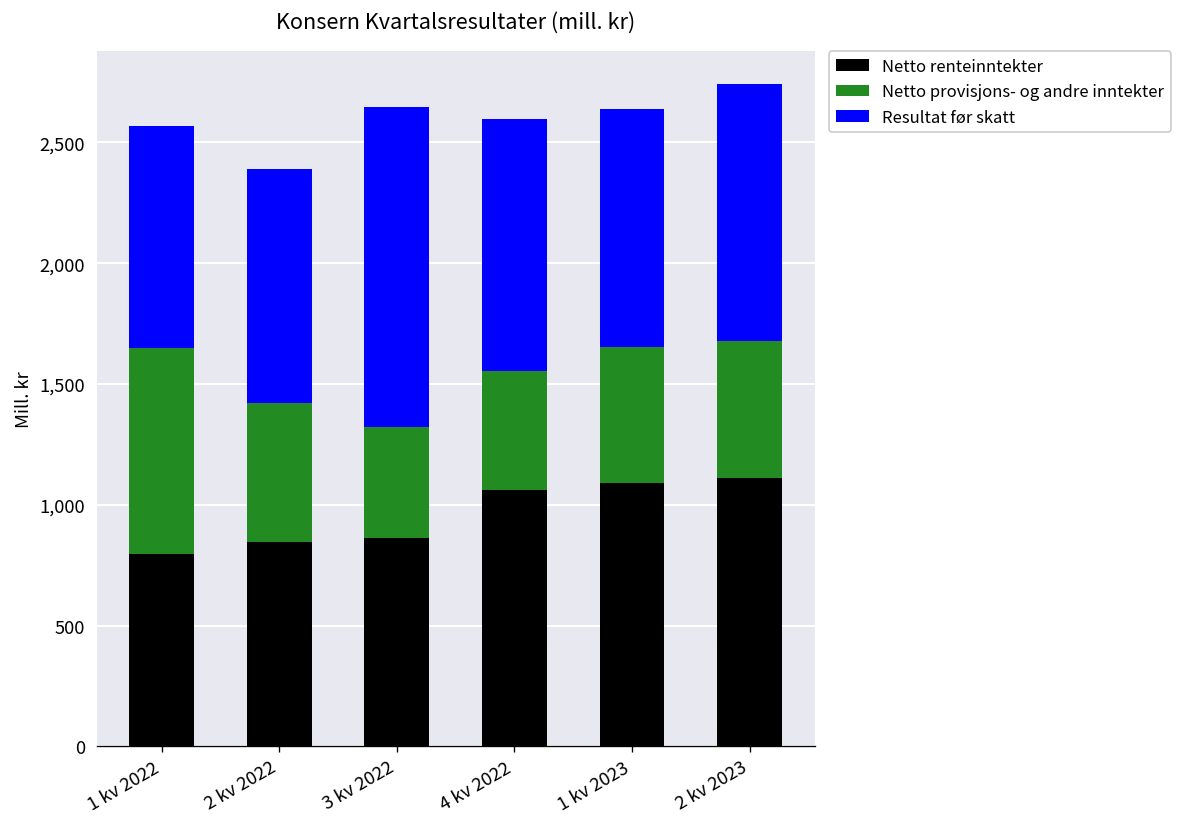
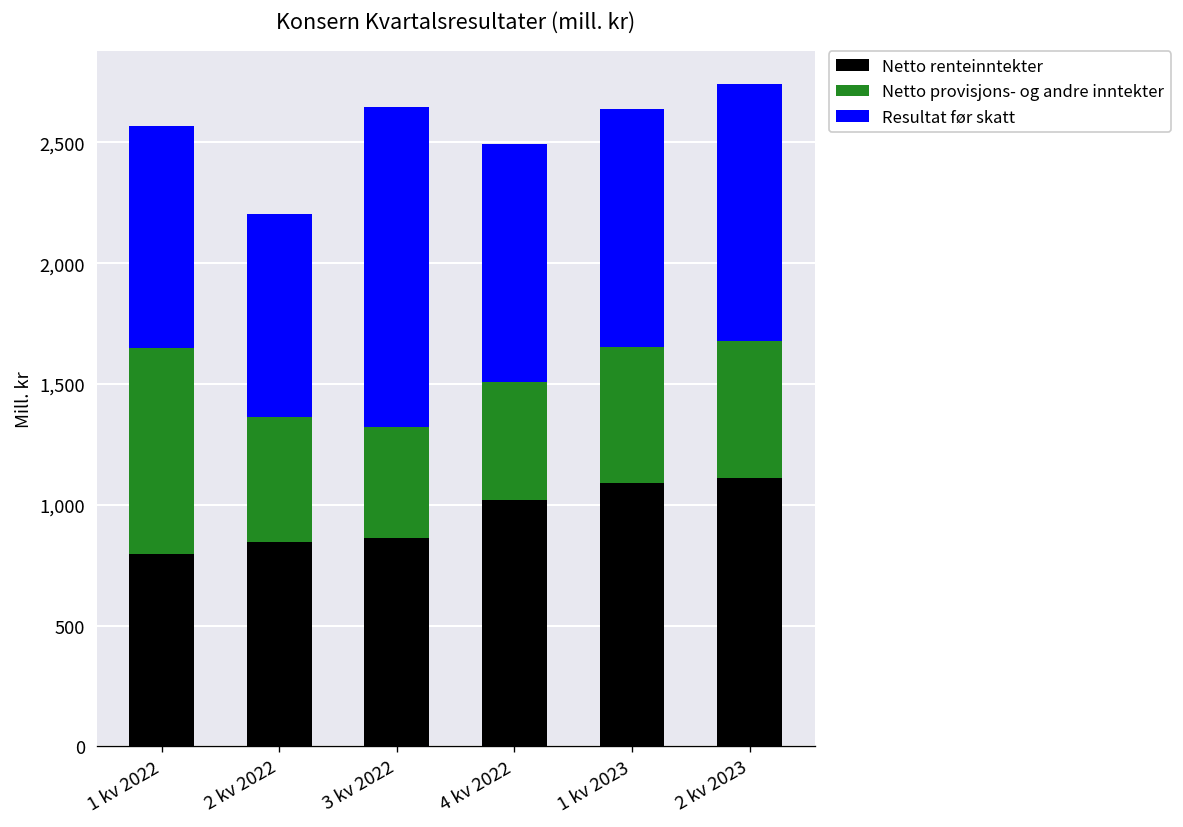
  {
    "Netto renteinntekter": {
      "1 kv 2022": "800",
      "2 kv 2022": "850",
      "3 kv 2022": "860",
-     "4 kv 2022": "1,060",
+     "4 kv 2022": "1,020",
      "1 kv 2023": "1,090",
      "2 kv 2023": "1,110"
    },
    "Netto provisjons- og andre inntekter": {
      "1 kv 2022": "850",
-     "2 kv 2022": "580",
+     "2 kv 2022": "520",
      "3 kv 2022": "460",
      "4 kv 2022": "490",
      "1 kv 2023": "560",
      "2 kv 2023": "570"
    },
    "Resultat før skatt": {
      "1 kv 2022": "920",
-     "2 kv 2022": "970",
+     "2 kv 2022": "840",
      "3 kv 2022": "1,330",
-     "4 kv 2022": "1,040",
+     "4 kv 2022": "980",
      "1 kv 2023": "990",
      "2 kv 2023": "1,060"
    }
  }
